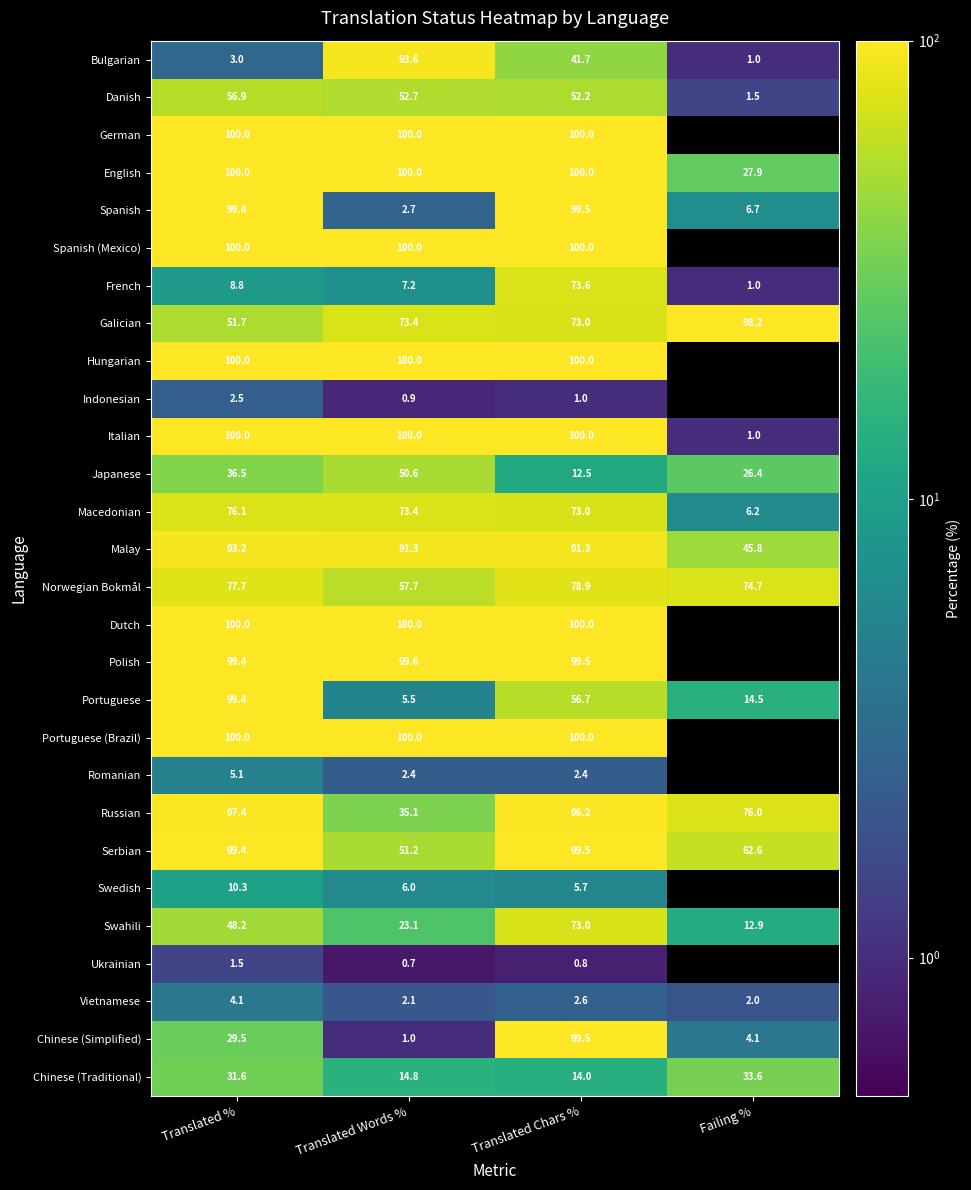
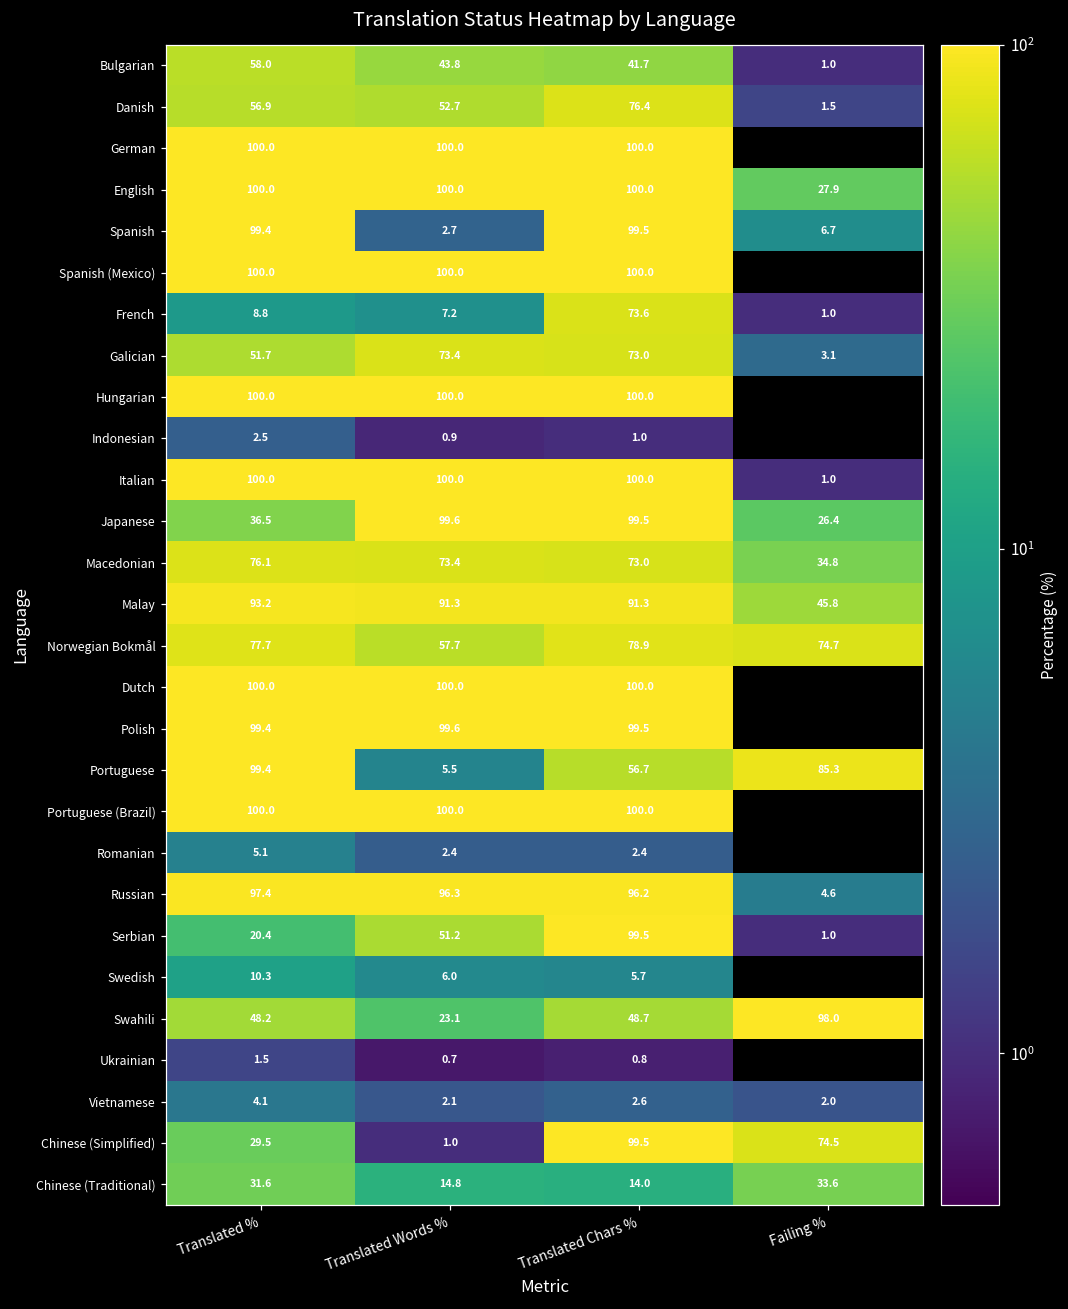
  {
    "Bulgarian": {
-     "Translated %": 3.0,
-     "Translated Words %": 93.6,
+     "Translated %": 58.0,
+     "Translated Words %": 43.8,
      "Translated Chars %": 41.7,
      "Failing %": 1.0
    },
    "Danish": {
      "Translated %": 56.9,
      "Translated Words %": 52.7,
-     "Translated Chars %": 52.2,
+     "Translated Chars %": 76.4,
      "Failing %": 1.5
    },
    "German": {
      "Translated %": 100.0,
      "Translated Words %": 100.0,
      "Translated Chars %": 100.0
    },
    "English": {
      "Translated %": 100.0,
      "Translated Words %": 100.0,
      "Translated Chars %": 100.0,
      "Failing %": 27.9
    },
    "Spanish": {
      "Translated %": 99.4,
      "Translated Words %": 2.7,
      "Translated Chars %": 99.5,
      "Failing %": 6.7
    },
    "Spanish (Mexico)": {
      "Translated %": 100.0,
      "Translated Words %": 100.0,
      "Translated Chars %": 100.0
    },
    "French": {
      "Translated %": 8.8,
      "Translated Words %": 7.2,
      "Translated Chars %": 73.6,
      "Failing %": 1.0
    },
    "Galician": {
      "Translated %": 51.7,
      "Translated Words %": 73.4,
      "Translated Chars %": 73.0,
-     "Failing %": 98.2
+     "Failing %": 3.1
    },
    "Hungarian": {
      "Translated %": 100.0,
      "Translated Words %": 100.0,
      "Translated Chars %": 100.0
    },
    "Indonesian": {
      "Translated %": 2.5,
      "Translated Words %": 0.9,
      "Translated Chars %": 1.0
    },
    "Italian": {
      "Translated %": 100.0,
      "Translated Words %": 100.0,
      "Translated Chars %": 100.0,
      "Failing %": 1.0
    },
    "Japanese": {
      "Translated %": 36.5,
-     "Translated Words %": 50.6,
-     "Translated Chars %": 12.5,
+     "Translated Words %": 99.6,
+     "Translated Chars %": 99.5,
      "Failing %": 26.4
    },
    "Macedonian": {
      "Translated %": 76.1,
      "Translated Words %": 73.4,
      "Translated Chars %": 73.0,
-     "Failing %": 6.2
+     "Failing %": 34.8
    },
    "Malay": {
      "Translated %": 93.2,
      "Translated Words %": 91.3,
      "Translated Chars %": 91.3,
      "Failing %": 45.8
    },
    "Norwegian Bokmål": {
      "Translated %": 77.7,
      "Translated Words %": 57.7,
      "Translated Chars %": 78.9,
      "Failing %": 74.7
    },
    "Dutch": {
      "Translated %": 100.0,
      "Translated Words %": 100.0,
      "Translated Chars %": 100.0
    },
    "Polish": {
      "Translated %": 99.4,
      "Translated Words %": 99.6,
      "Translated Chars %": 99.5
    },
    "Portuguese": {
      "Translated %": 99.4,
      "Translated Words %": 5.5,
      "Translated Chars %": 56.7,
-     "Failing %": 14.5
+     "Failing %": 85.3
    },
    "Portuguese (Brazil)": {
      "Translated %": 100.0,
      "Translated Words %": 100.0,
      "Translated Chars %": 100.0
    },
    "Romanian": {
      "Translated %": 5.1,
      "Translated Words %": 2.4,
      "Translated Chars %": 2.4
    },
    "Russian": {
      "Translated %": 97.4,
-     "Translated Words %": 35.1,
+     "Translated Words %": 96.3,
      "Translated Chars %": 96.2,
-     "Failing %": 76.0
+     "Failing %": 4.6
    },
    "Serbian": {
-     "Translated %": 99.4,
+     "Translated %": 20.4,
      "Translated Words %": 51.2,
      "Translated Chars %": 99.5,
-     "Failing %": 62.6
+     "Failing %": 1.0
    },
    "Swedish": {
      "Translated %": 10.3,
      "Translated Words %": 6.0,
      "Translated Chars %": 5.7
    },
    "Swahili": {
      "Translated %": 48.2,
      "Translated Words %": 23.1,
-     "Translated Chars %": 73.0,
-     "Failing %": 12.9
+     "Translated Chars %": 48.7,
+     "Failing %": 98.0
    },
    "Ukrainian": {
      "Translated %": 1.5,
      "Translated Words %": 0.7,
      "Translated Chars %": 0.8
    },
    "Vietnamese": {
      "Translated %": 4.1,
      "Translated Words %": 2.1,
      "Translated Chars %": 2.6,
      "Failing %": 2.0
    },
    "Chinese (Simplified)": {
      "Translated %": 29.5,
      "Translated Words %": 1.0,
      "Translated Chars %": 99.5,
-     "Failing %": 4.1
+     "Failing %": 74.5
    },
    "Chinese (Traditional)": {
      "Translated %": 31.6,
      "Translated Words %": 14.8,
      "Translated Chars %": 14.0,
      "Failing %": 33.6
    }
  }
